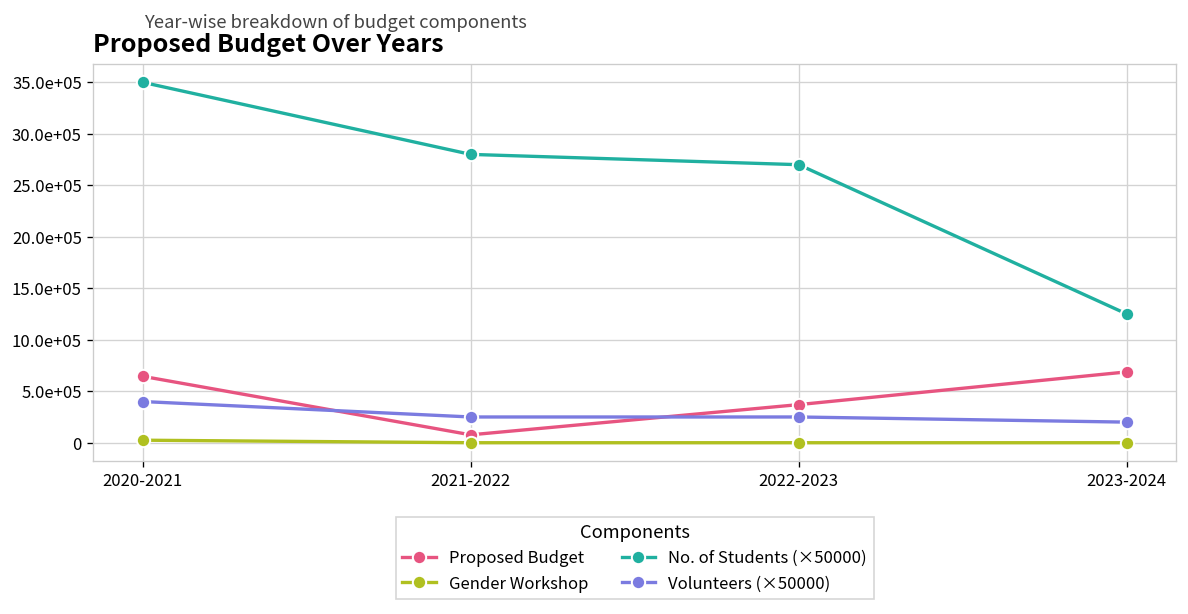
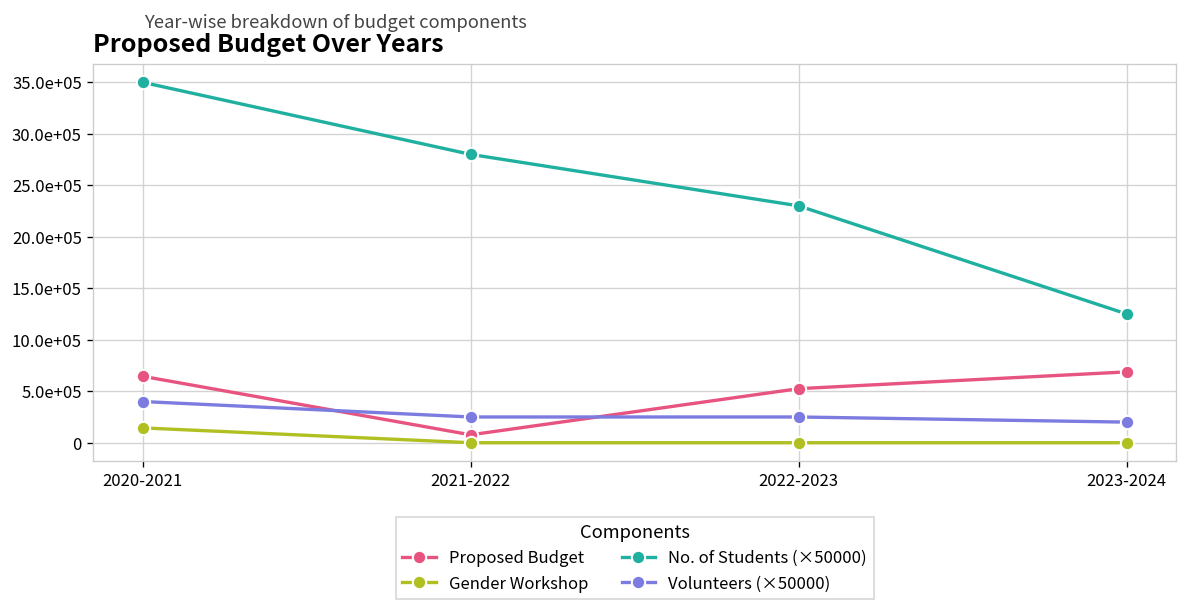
  {
    "Proposed Budget": {
      "2020-2021": 600000,
      "2021-2022": 100000,
-     "2022-2023": 400000,
+     "2022-2023": 500000,
      "2023-2024": 700000
    },
    "Gender Workshop": {
-     "2020-2021": 0,
+     "2020-2021": 100000,
      "2021-2022": 0,
      "2022-2023": 0,
      "2023-2024": 0
    },
    "No. of Students (×50000)": {
      "2020-2021": 3500000,
      "2021-2022": 2800000,
-     "2022-2023": 2700000,
+     "2022-2023": 2300000,
      "2023-2024": 1300000
    },
    "Volunteers (×50000)": {
      "2020-2021": 400000,
      "2021-2022": 300000,
      "2022-2023": 300000,
      "2023-2024": 200000
    }
  }
